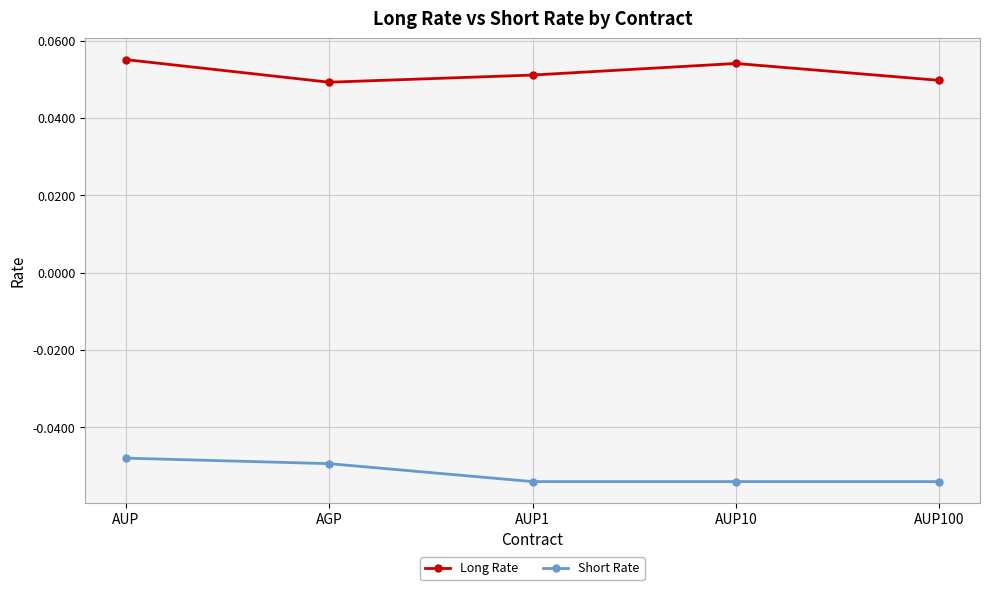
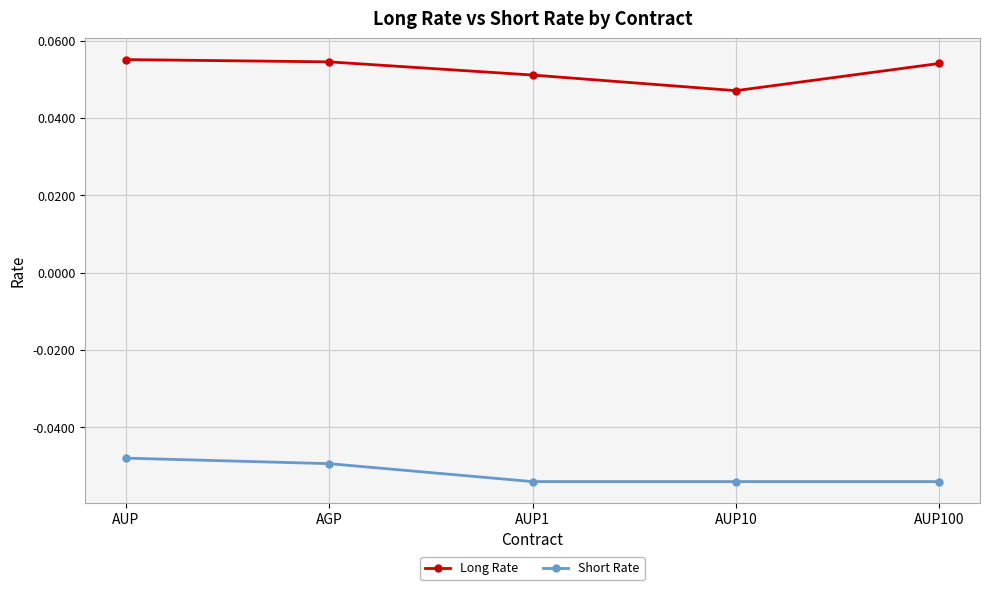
  {
    "Long Rate": {
      "AUP": 0.055,
-     "AGP": 0.049,
+     "AGP": 0.054,
      "AUP1": 0.051,
-     "AUP10": 0.054,
-     "AUP100": 0.050
+     "AUP10": 0.047,
+     "AUP100": 0.054
    },
    "Short Rate": {
      "AUP": -0.048,
      "AGP": -0.049,
      "AUP1": -0.054,
      "AUP10": -0.054,
      "AUP100": -0.054
    }
  }
